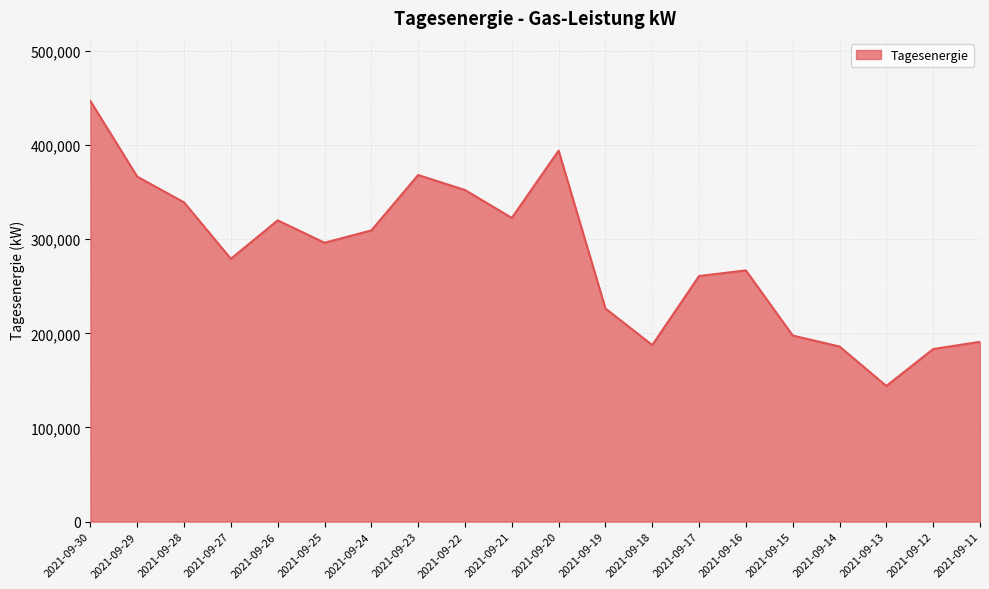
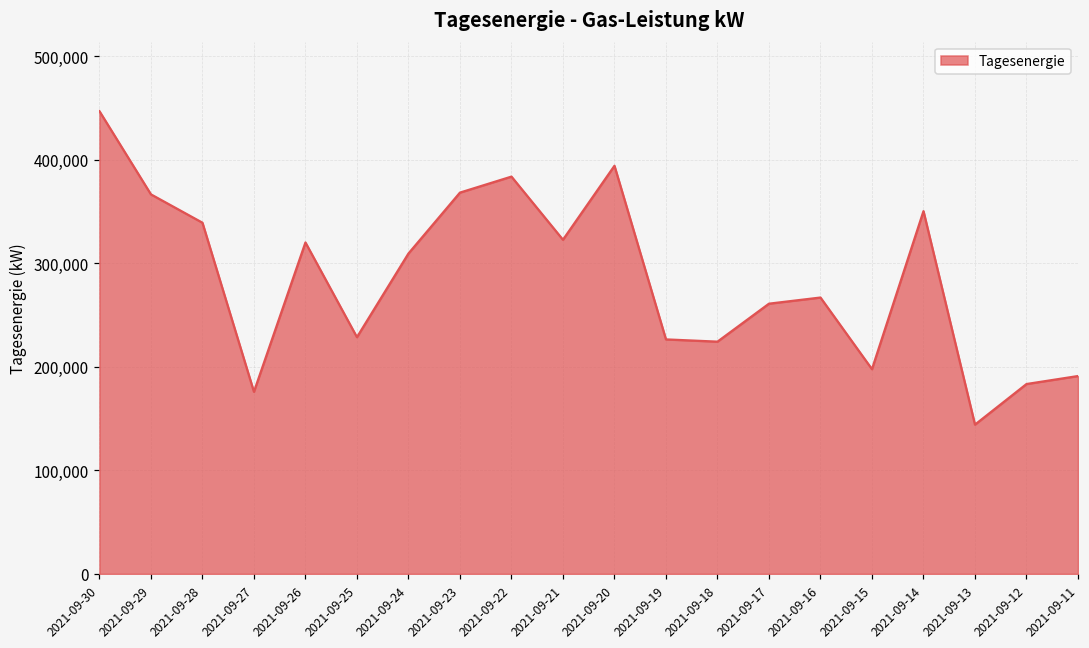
  {
    "2021-09-30": "450,000",
    "2021-09-29": "370,000",
    "2021-09-28": "340,000",
-   "2021-09-27": "280,000",
+   "2021-09-27": "180,000",
    "2021-09-26": "320,000",
-   "2021-09-25": "300,000",
+   "2021-09-25": "230,000",
    "2021-09-24": "310,000",
    "2021-09-23": "370,000",
-   "2021-09-22": "350,000",
+   "2021-09-22": "380,000",
    "2021-09-21": "320,000",
    "2021-09-20": "390,000",
    "2021-09-19": "230,000",
-   "2021-09-18": "190,000",
+   "2021-09-18": "220,000",
    "2021-09-17": "260,000",
    "2021-09-16": "270,000",
    "2021-09-15": "200,000",
-   "2021-09-14": "190,000",
+   "2021-09-14": "350,000",
    "2021-09-13": "140,000",
    "2021-09-12": "180,000",
    "2021-09-11": "190,000"
  }
